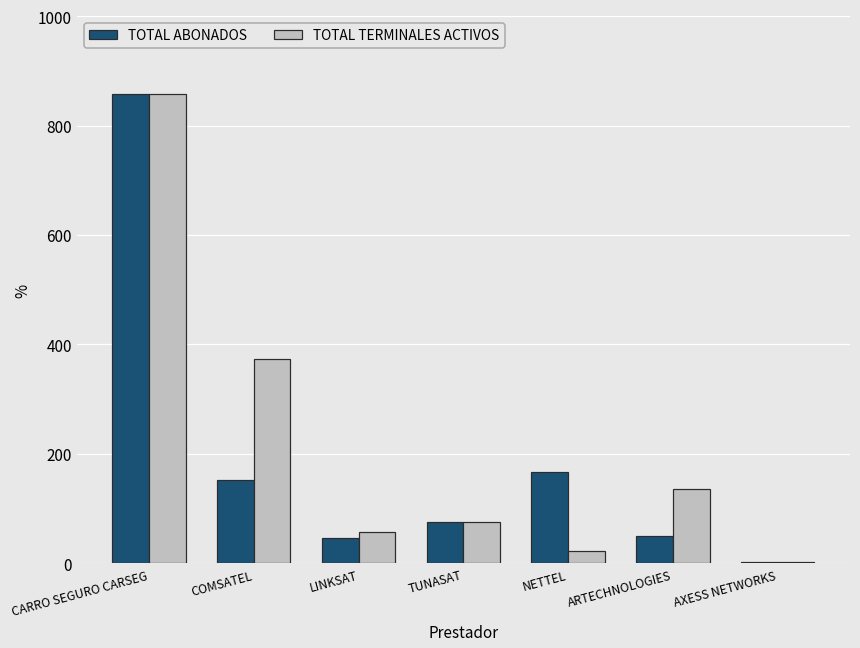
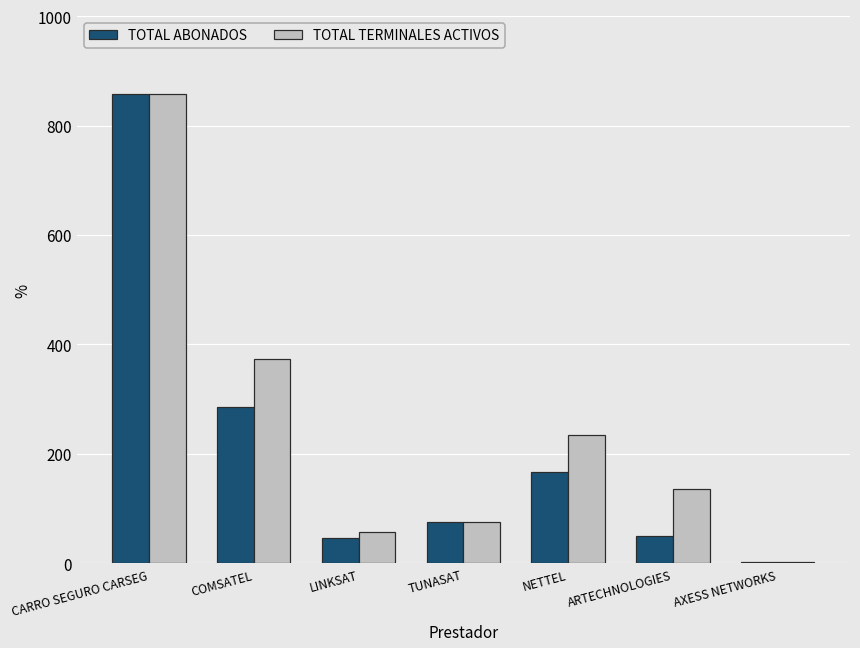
  {
    "TOTAL ABONADOS": {
      "CARRO SEGURO CARSEG": 860,
-     "COMSATEL": 150,
+     "COMSATEL": 290,
      "LINKSAT": 50,
      "TUNASAT": 80,
      "NETTEL": 170,
      "ARTECHNOLOGIES": 50
    },
    "TOTAL TERMINALES ACTIVOS": {
      "CARRO SEGURO CARSEG": 860,
      "COMSATEL": 370,
      "LINKSAT": 60,
      "TUNASAT": 80,
-     "NETTEL": 20,
+     "NETTEL": 230,
      "ARTECHNOLOGIES": 140
    }
  }
